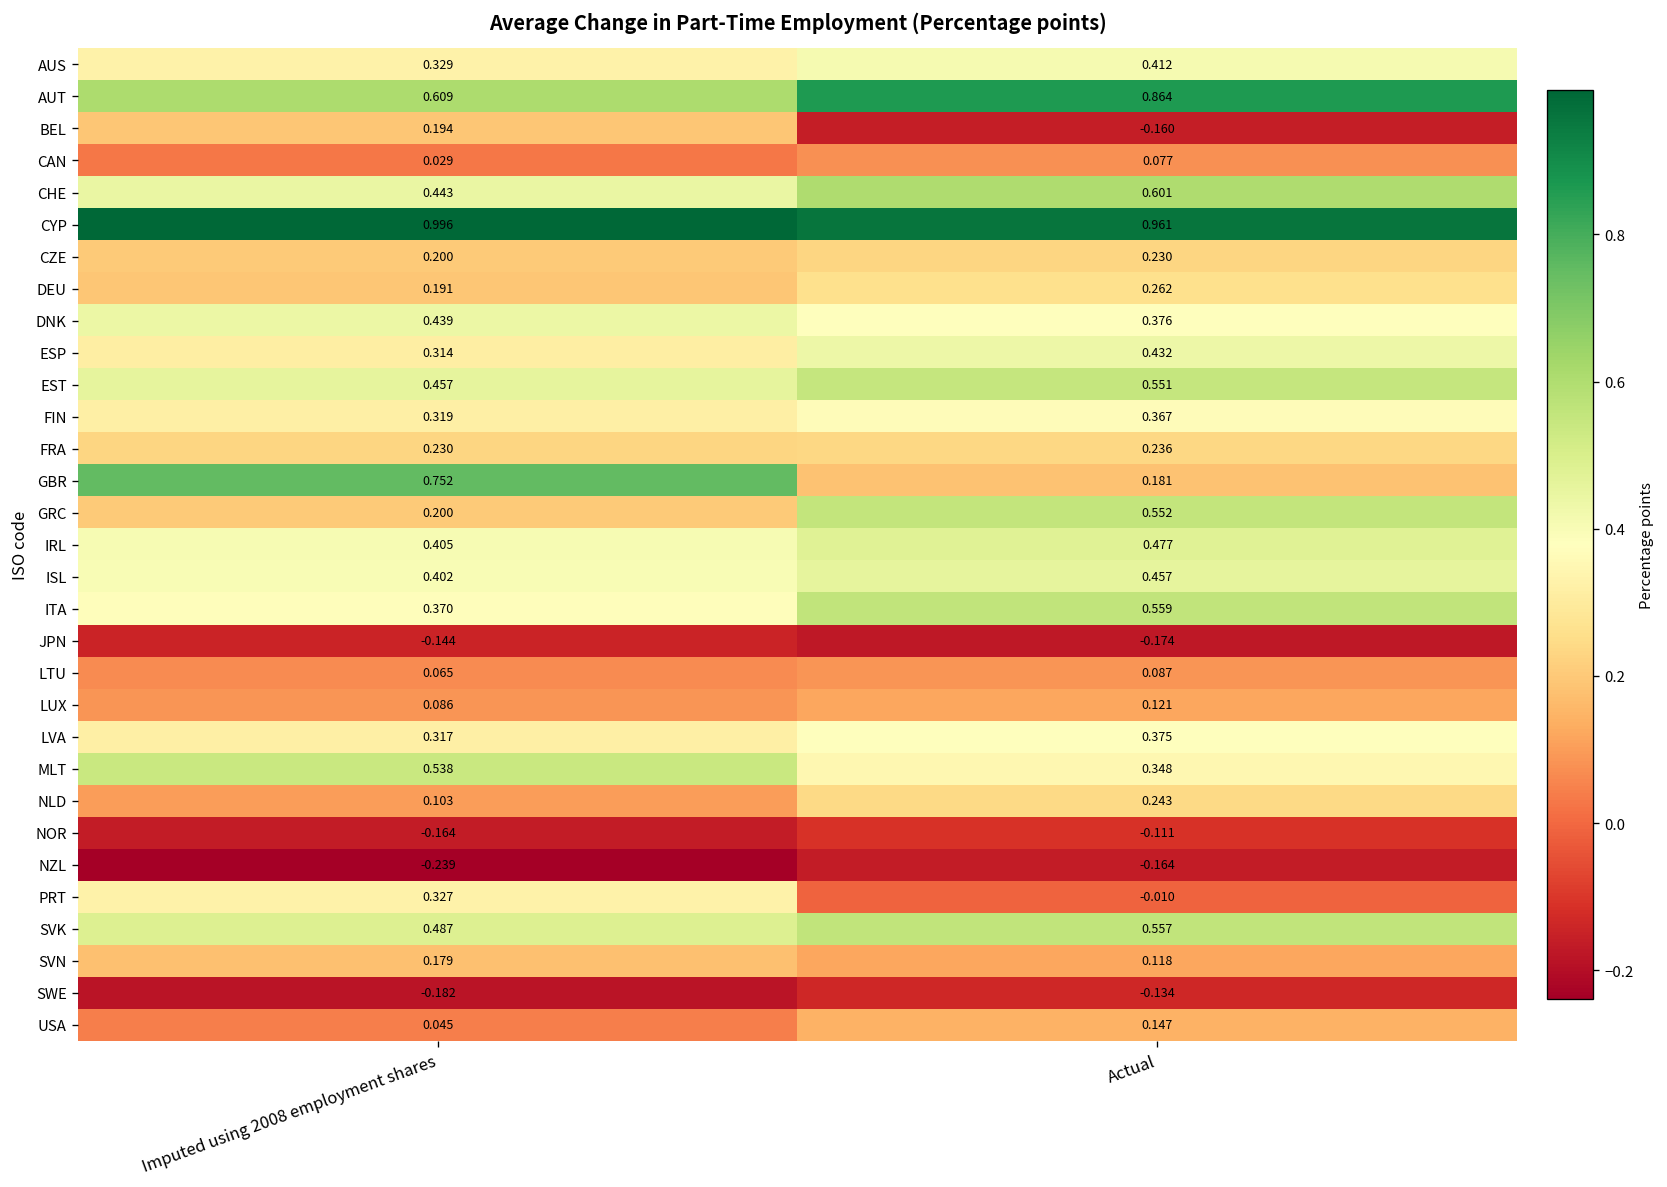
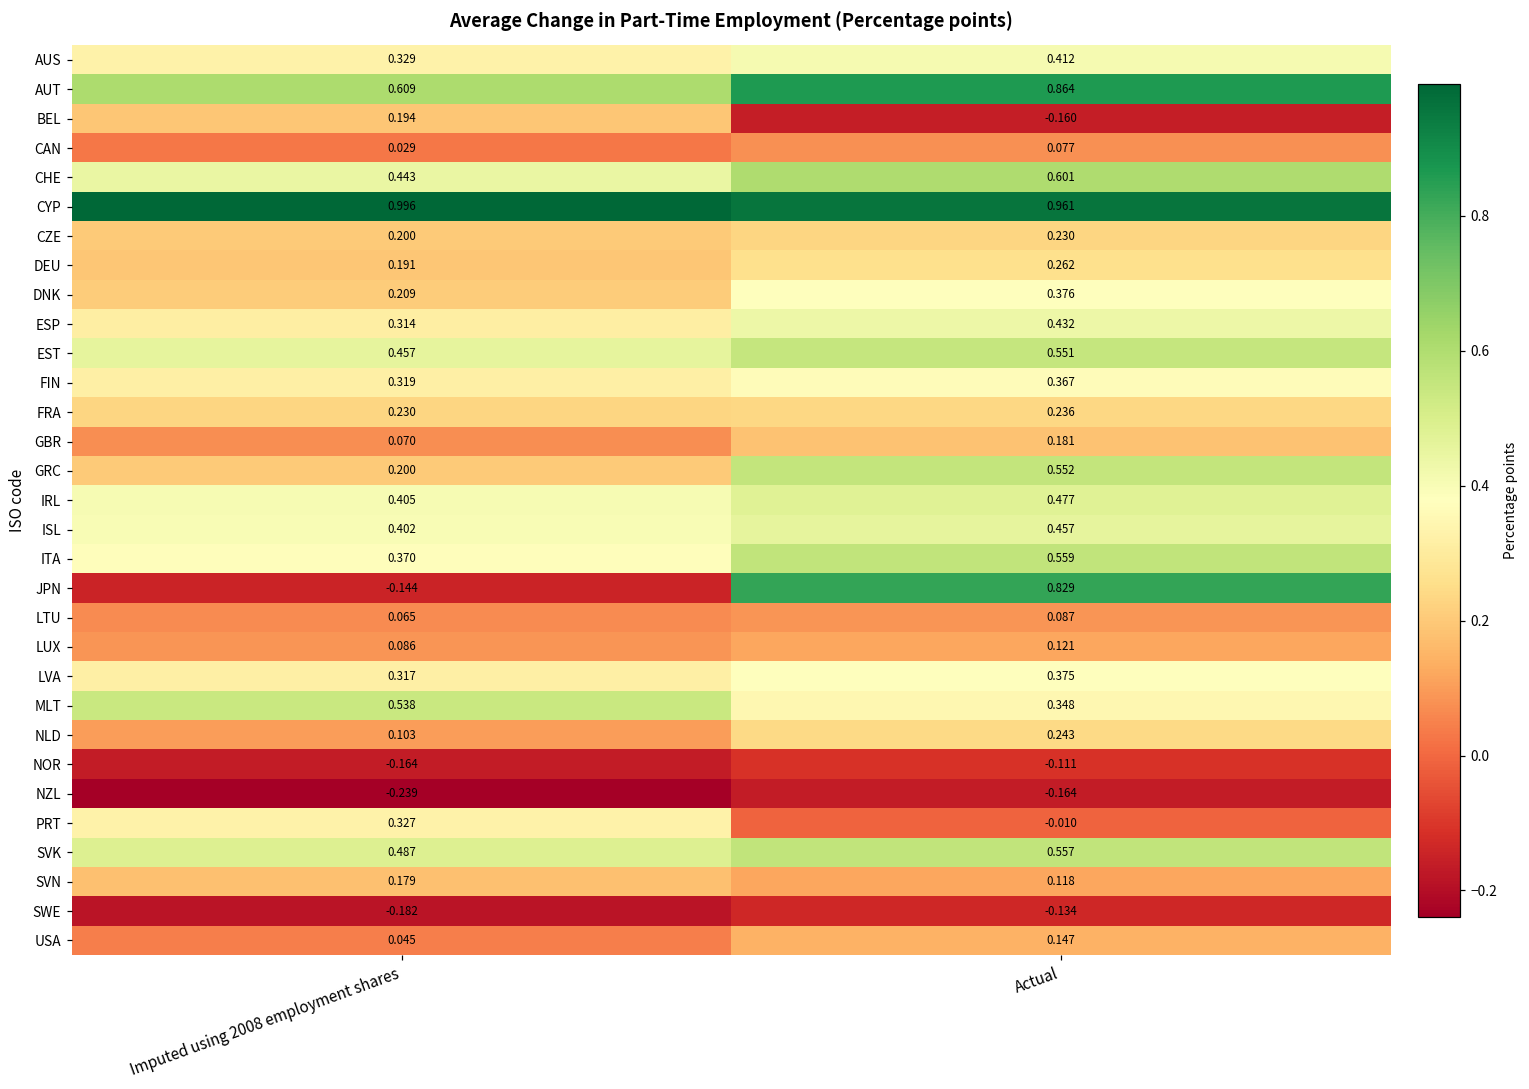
  {
    "AUS": {
      "Imputed using 2008 employment shares": 0.329,
      "Actual": 0.412
    },
    "AUT": {
      "Imputed using 2008 employment shares": 0.609,
      "Actual": 0.864
    },
    "BEL": {
      "Imputed using 2008 employment shares": 0.194,
      "Actual": -0.160
    },
    "CAN": {
      "Imputed using 2008 employment shares": 0.029,
      "Actual": 0.077
    },
    "CHE": {
      "Imputed using 2008 employment shares": 0.443,
      "Actual": 0.601
    },
    "CYP": {
      "Imputed using 2008 employment shares": 0.996,
      "Actual": 0.961
    },
    "CZE": {
      "Imputed using 2008 employment shares": 0.200,
      "Actual": 0.230
    },
    "DEU": {
      "Imputed using 2008 employment shares": 0.191,
      "Actual": 0.262
    },
    "DNK": {
-     "Imputed using 2008 employment shares": 0.439,
+     "Imputed using 2008 employment shares": 0.209,
      "Actual": 0.376
    },
    "ESP": {
      "Imputed using 2008 employment shares": 0.314,
      "Actual": 0.432
    },
    "EST": {
      "Imputed using 2008 employment shares": 0.457,
      "Actual": 0.551
    },
    "FIN": {
      "Imputed using 2008 employment shares": 0.319,
      "Actual": 0.367
    },
    "FRA": {
      "Imputed using 2008 employment shares": 0.230,
      "Actual": 0.236
    },
    "GBR": {
-     "Imputed using 2008 employment shares": 0.752,
+     "Imputed using 2008 employment shares": 0.070,
      "Actual": 0.181
    },
    "GRC": {
      "Imputed using 2008 employment shares": 0.200,
      "Actual": 0.552
    },
    "IRL": {
      "Imputed using 2008 employment shares": 0.405,
      "Actual": 0.477
    },
    "ISL": {
      "Imputed using 2008 employment shares": 0.402,
      "Actual": 0.457
    },
    "ITA": {
      "Imputed using 2008 employment shares": 0.370,
      "Actual": 0.559
    },
    "JPN": {
      "Imputed using 2008 employment shares": -0.144,
-     "Actual": -0.174
+     "Actual": 0.829
    },
    "LTU": {
      "Imputed using 2008 employment shares": 0.065,
      "Actual": 0.087
    },
    "LUX": {
      "Imputed using 2008 employment shares": 0.086,
      "Actual": 0.121
    },
    "LVA": {
      "Imputed using 2008 employment shares": 0.317,
      "Actual": 0.375
    },
    "MLT": {
      "Imputed using 2008 employment shares": 0.538,
      "Actual": 0.348
    },
    "NLD": {
      "Imputed using 2008 employment shares": 0.103,
      "Actual": 0.243
    },
    "NOR": {
      "Imputed using 2008 employment shares": -0.164,
      "Actual": -0.111
    },
    "NZL": {
      "Imputed using 2008 employment shares": -0.239,
      "Actual": -0.164
    },
    "PRT": {
      "Imputed using 2008 employment shares": 0.327,
      "Actual": -0.010
    },
    "SVK": {
      "Imputed using 2008 employment shares": 0.487,
      "Actual": 0.557
    },
    "SVN": {
      "Imputed using 2008 employment shares": 0.179,
      "Actual": 0.118
    },
    "SWE": {
      "Imputed using 2008 employment shares": -0.182,
      "Actual": -0.134
    },
    "USA": {
      "Imputed using 2008 employment shares": 0.045,
      "Actual": 0.147
    }
  }
